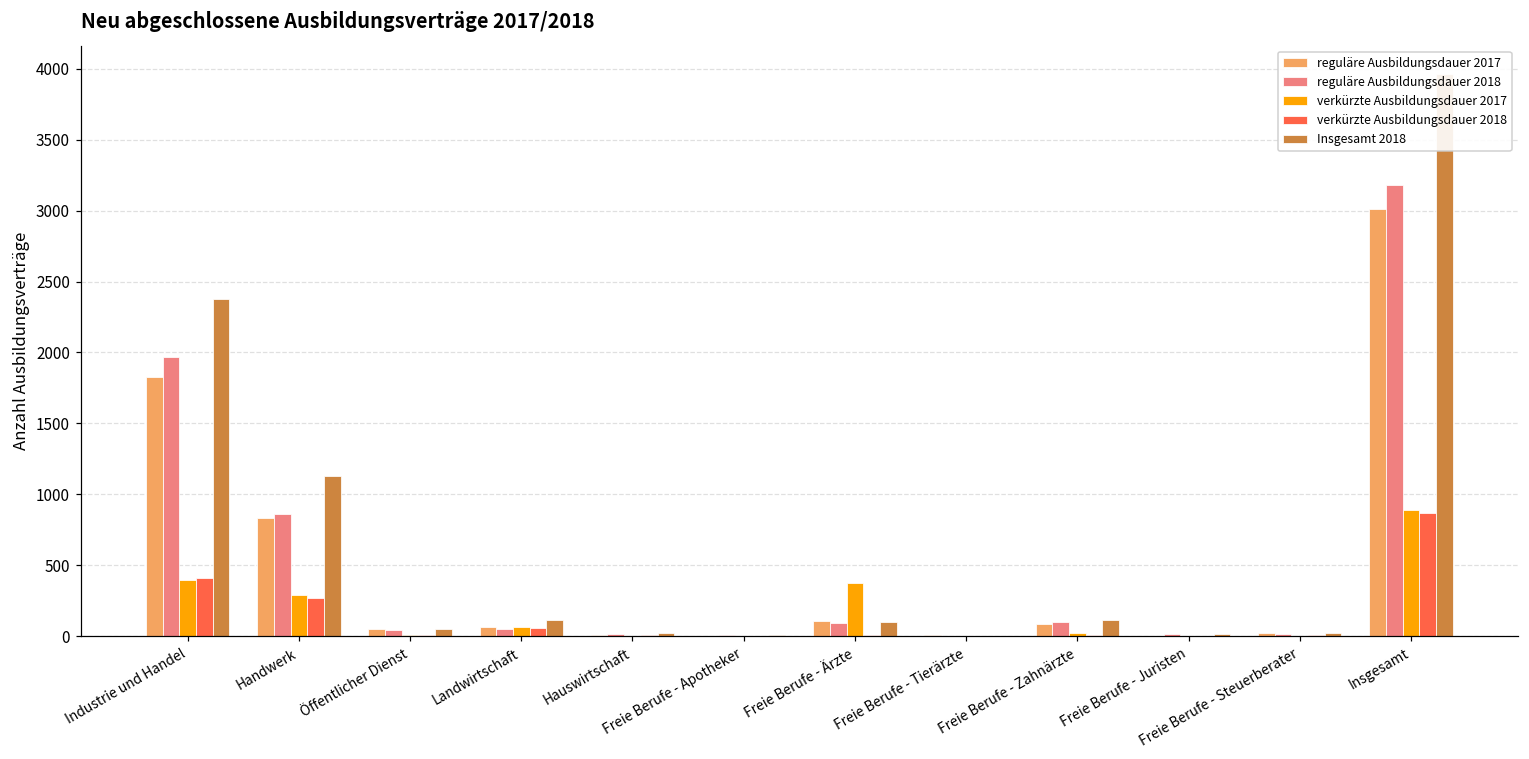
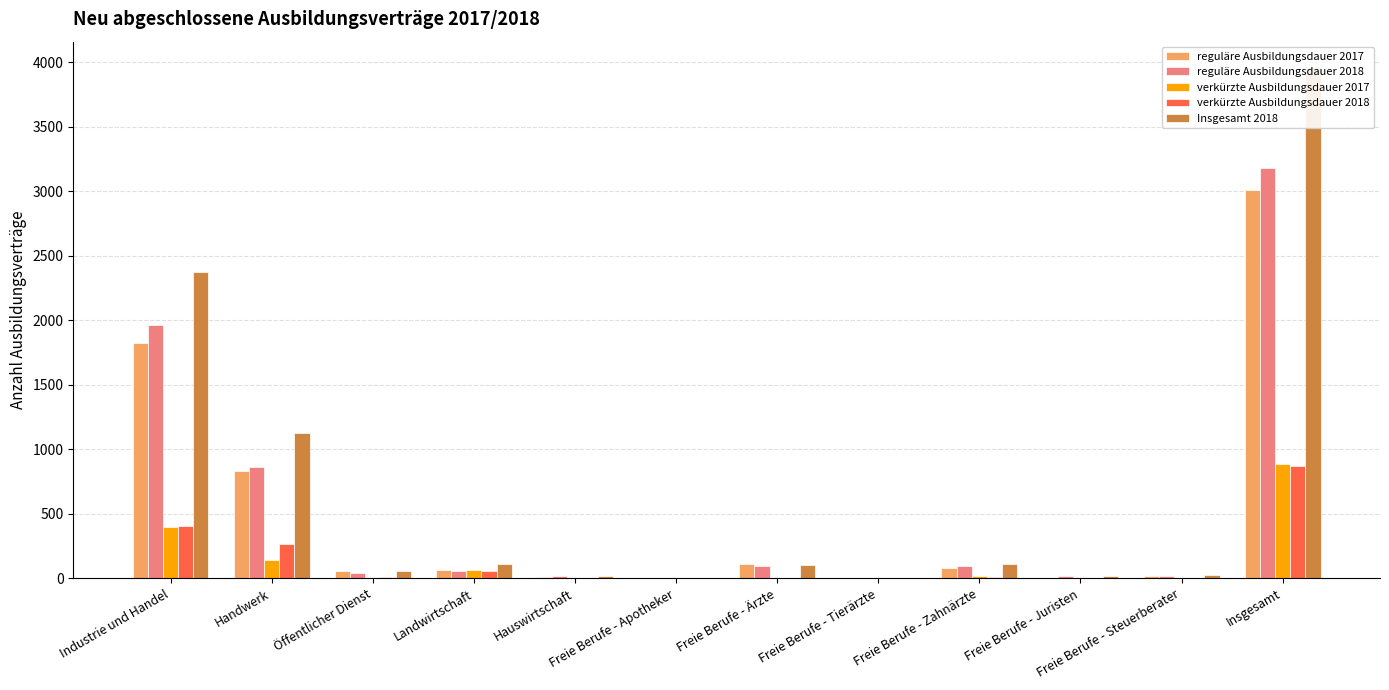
  {
    "verkürzte Ausbildungsdauer 2017": {
      "Industrie und Handel": 400,
-     "Handwerk": 290,
+     "Handwerk": 140,
      "Landwirtschaft": 70,
      "Freie Berufe - Apotheker": 0,
-     "Freie Berufe - Ärzte": 380,
+     "Freie Berufe - Ärzte": 10,
      "Freie Berufe - Tierärzte": 0,
      "Freie Berufe - Zahnärzte": 20,
      "Freie Berufe - Juristen": 0,
      "Insgesamt": 890
    },
    "verkürzte Ausbildungsdauer 2018": {
      "Industrie und Handel": 410,
      "Handwerk": 270,
      "Landwirtschaft": 60,
      "Freie Berufe - Apotheker": 0,
      "Freie Berufe - Tierärzte": 0,
      "Freie Berufe - Juristen": 0,
      "Insgesamt": 870
    }
  }
